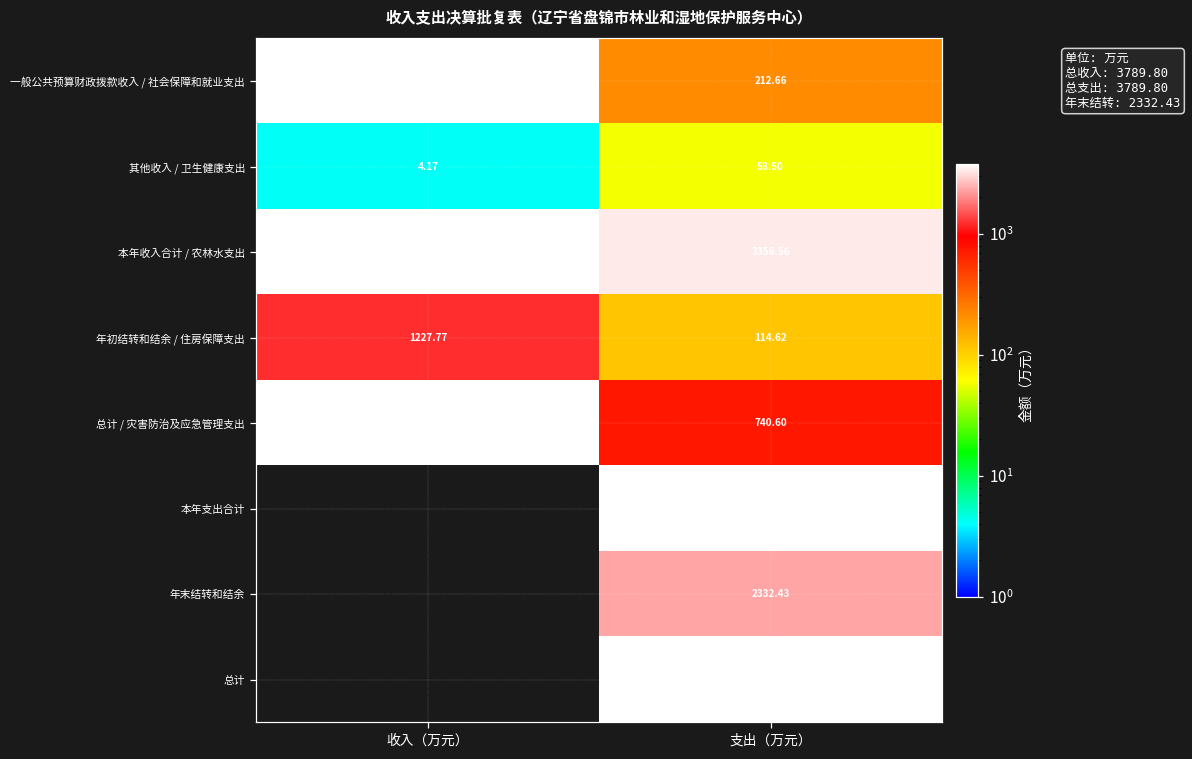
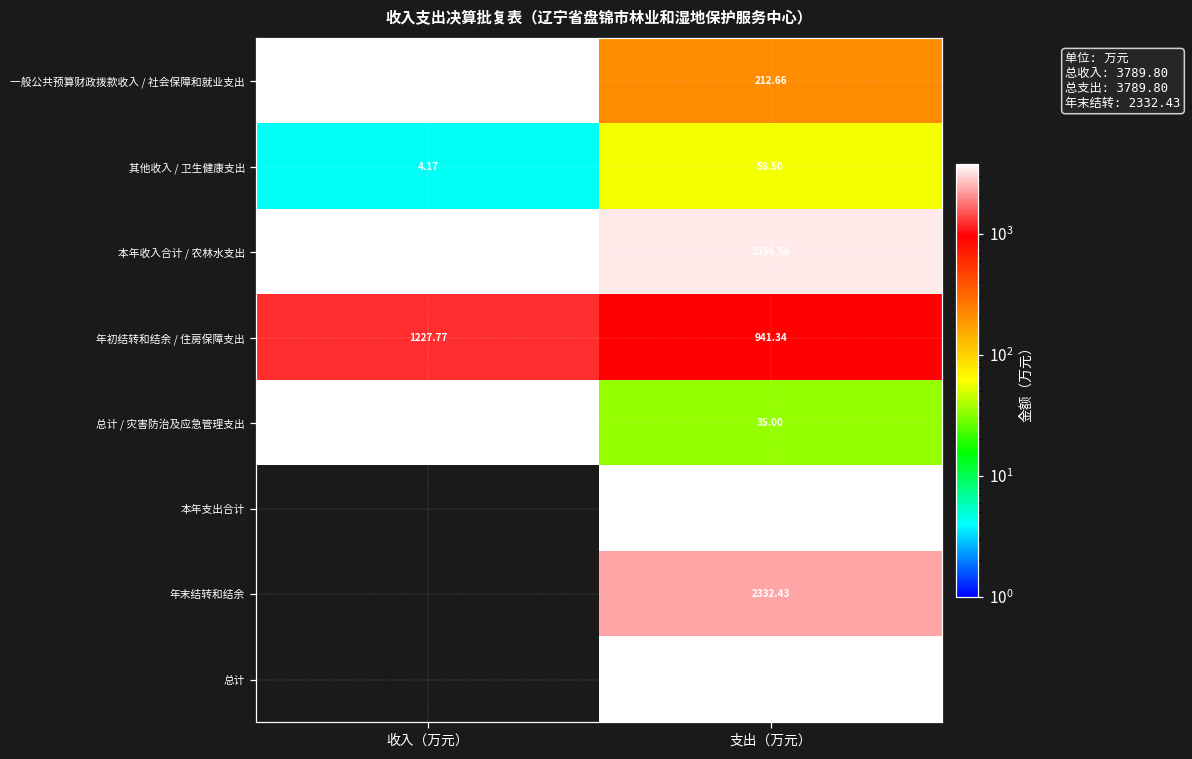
  {
    "一般公共预算财政拨款收入 / 社会保障和就业支出": {
      "支出（万元）": 212.66
    },
    "其他收入 / 卫生健康支出": {
      "收入（万元）": 4.17,
      "支出（万元）": 58.50
    },
    "年初结转和结余 / 住房保障支出": {
      "收入（万元）": 1227.77,
-     "支出（万元）": 114.62
+     "支出（万元）": 941.34
    },
    "总计 / 灾害防治及应急管理支出": {
-     "支出（万元）": 740.60
+     "支出（万元）": 35.00
    },
    "年末结转和结余": {
      "支出（万元）": 2332.43
    }
  }
